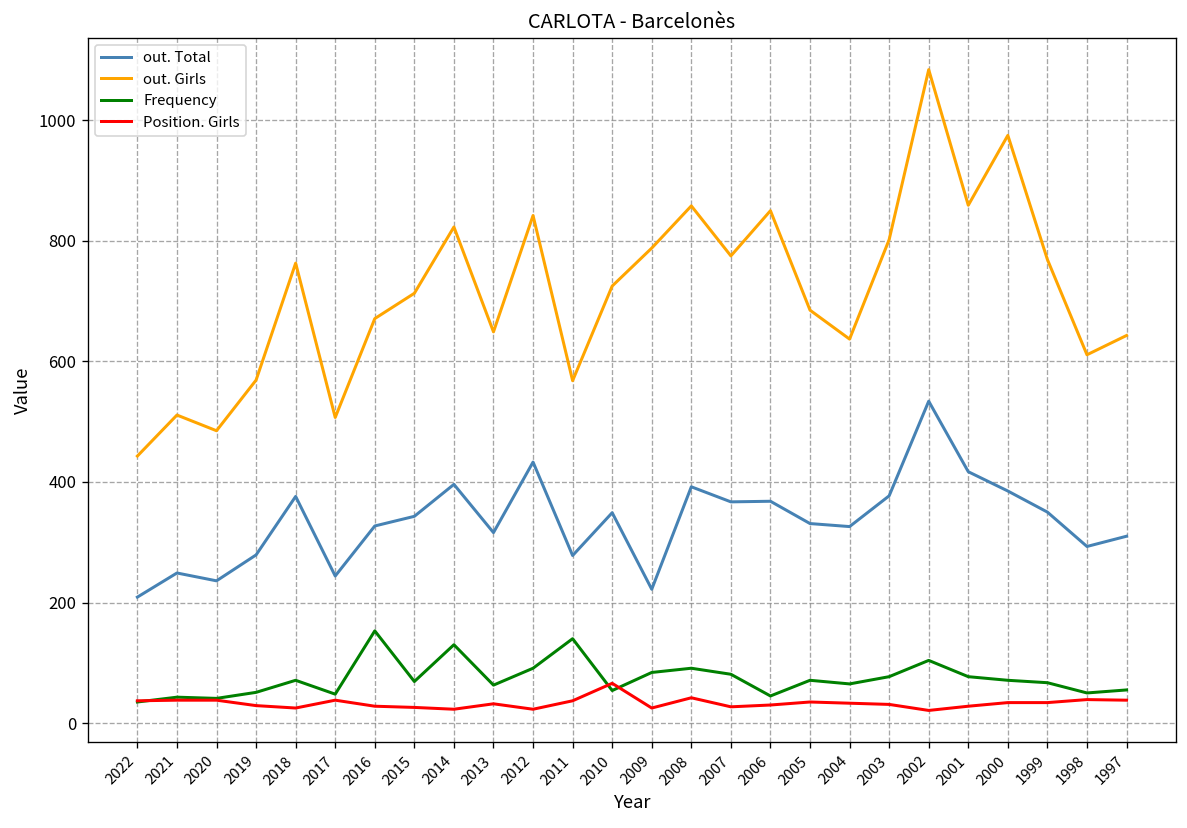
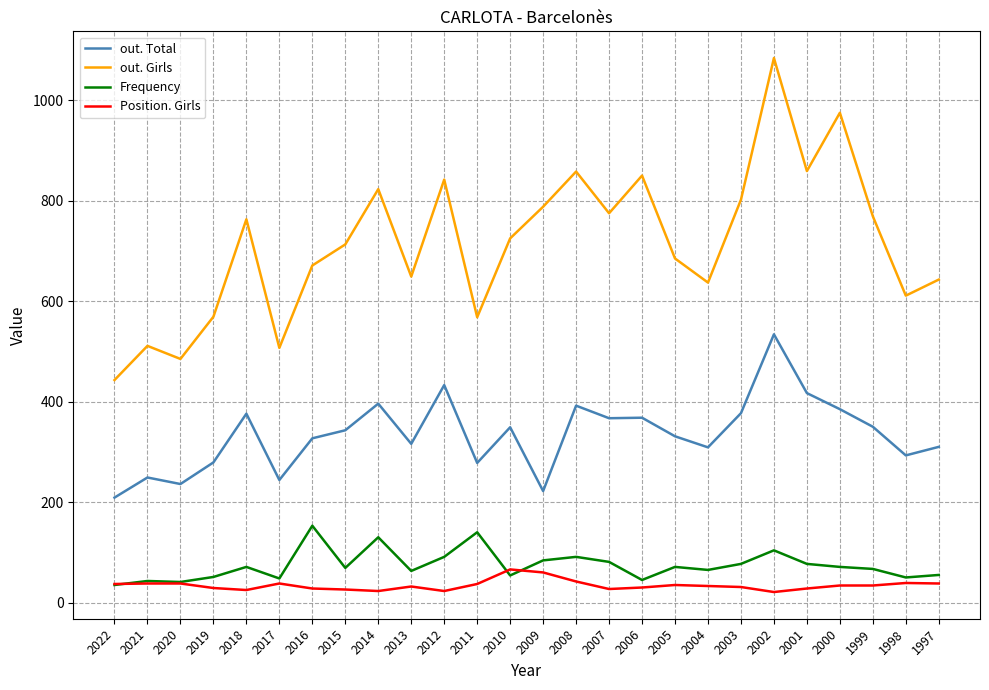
  {
    "out. Total": {
      "2022": 210,
      "2021": 250,
      "2020": 240,
      "2019": 280,
      "2018": 380,
      "2017": 240,
      "2016": 330,
      "2015": 340,
      "2014": 400,
      "2013": 320,
      "2012": 430,
      "2011": 280,
      "2010": 350,
      "2009": 220,
      "2008": 390,
      "2007": 370,
      "2006": 370,
      "2005": 330,
-     "2004": 330,
+     "2004": 310,
      "2003": 380,
      "2002": 530,
      "2001": 420,
      "2000": 390,
      "1999": 350,
      "1998": 290,
      "1997": 310
    },
    "out. Girls": {
      "2022": 440,
      "2021": 510,
      "2020": 490,
      "2019": 570,
      "2018": 760,
      "2017": 510,
      "2016": 670,
      "2015": 710,
      "2014": 820,
      "2013": 650,
      "2012": 840,
      "2011": 570,
      "2010": 730,
      "2009": 790,
      "2008": 860,
      "2007": 780,
      "2006": 850,
      "2005": 690,
      "2004": 640,
      "2003": 800,
      "2002": 1080,
      "2001": 860,
      "2000": 980,
      "1999": 770,
      "1998": 610,
      "1997": 640
    },
    "Frequency": {
      "2019": 50,
      "2018": 70,
      "2017": 50,
      "2016": 150,
      "2015": 70,
      "2014": 130,
      "2013": 60,
      "2012": 90,
      "2011": 140,
      "2010": 50,
      "2009": 80,
      "2008": 90,
      "2007": 80,
      "2006": 50,
      "2005": 70,
      "2004": 70,
      "2003": 80,
      "2002": 100,
      "2001": 80,
      "2000": 70,
      "1999": 70,
      "1998": 50,
      "1997": 60
    },
    "Position. Girls": {
      "2019": 30,
      "2018": 30,
      "2017": 40,
      "2016": 30,
      "2015": 30,
      "2014": 20,
      "2013": 30,
      "2012": 20,
      "2011": 40,
      "2010": 70,
-     "2009": 30,
+     "2009": 60,
      "2008": 40,
      "2007": 30,
      "2006": 30,
      "2005": 40,
      "2004": 30,
      "2003": 30,
      "2002": 20,
      "2001": 30,
      "2000": 30,
      "1999": 30,
      "1998": 40,
      "1997": 40
    }
  }
